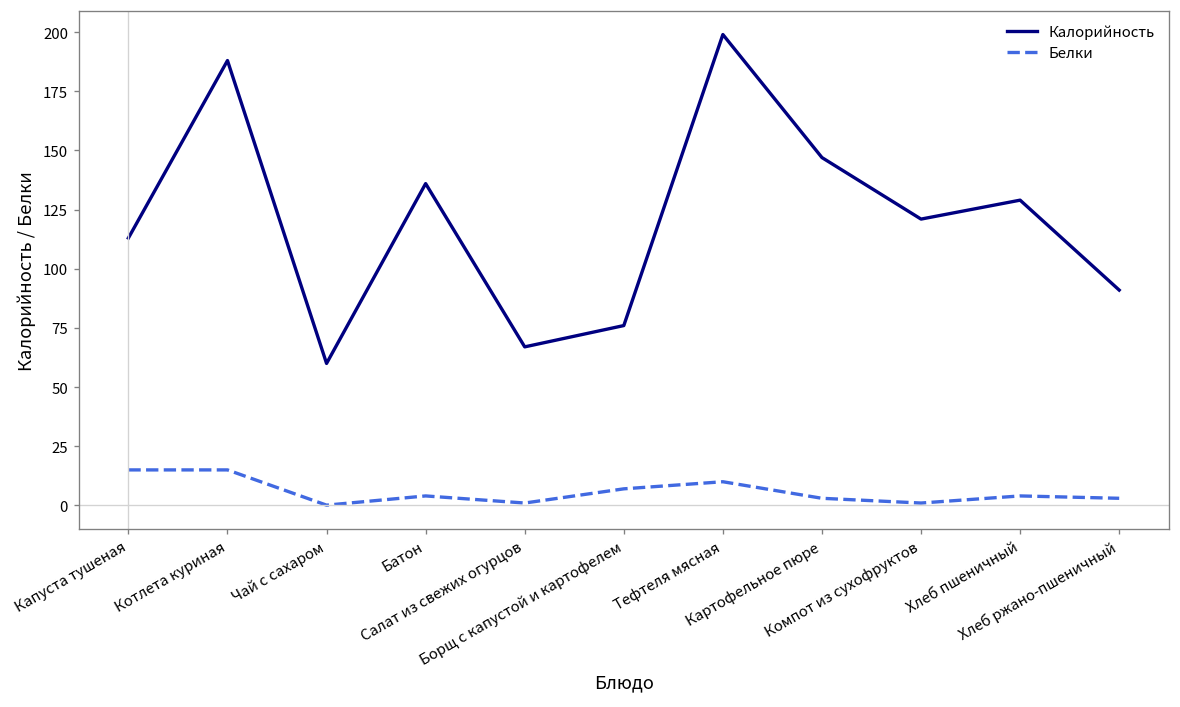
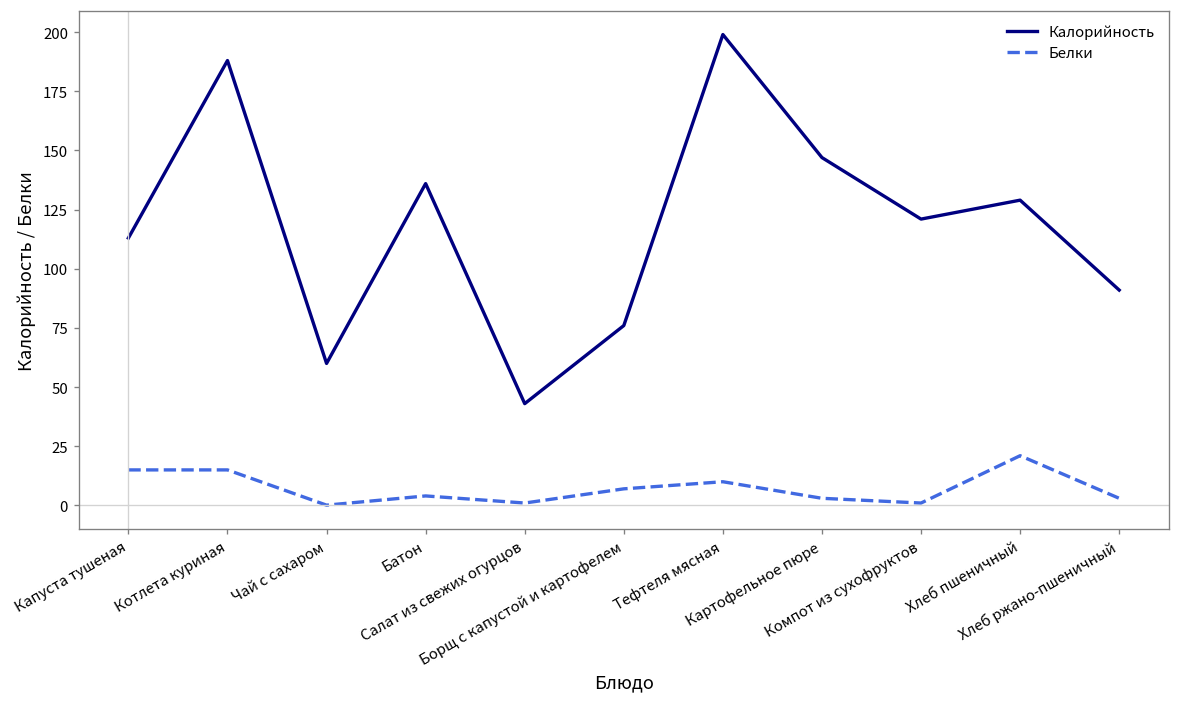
  {
    "Калорийность": {
      "Капуста тушеная": 113,
      "Котлета куриная": 188,
      "Чай с сахаром": 60,
      "Батон": 136,
-     "Салат из свежих огурцов": 67,
+     "Салат из свежих огурцов": 43,
      "Борщ с капустой и картофелем": 76,
      "Тефтеля мясная": 199,
      "Картофельное пюре": 147,
      "Компот из сухофруктов": 121,
      "Хлеб пшеничный": 129,
      "Хлеб ржано-пшеничный": 91
    },
    "Белки": {
      "Капуста тушеная": 15,
      "Котлета куриная": 15,
      "Чай с сахаром": 0,
      "Батон": 4,
      "Салат из свежих огурцов": 1,
      "Борщ с капустой и картофелем": 7,
      "Тефтеля мясная": 10,
      "Картофельное пюре": 3,
      "Компот из сухофруктов": 1,
-     "Хлеб пшеничный": 4,
+     "Хлеб пшеничный": 21,
      "Хлеб ржано-пшеничный": 3
    }
  }
